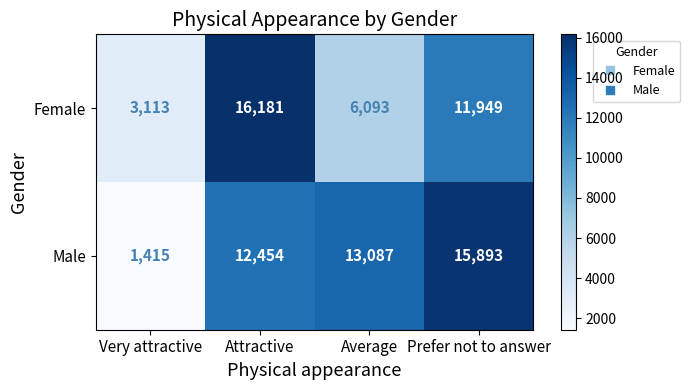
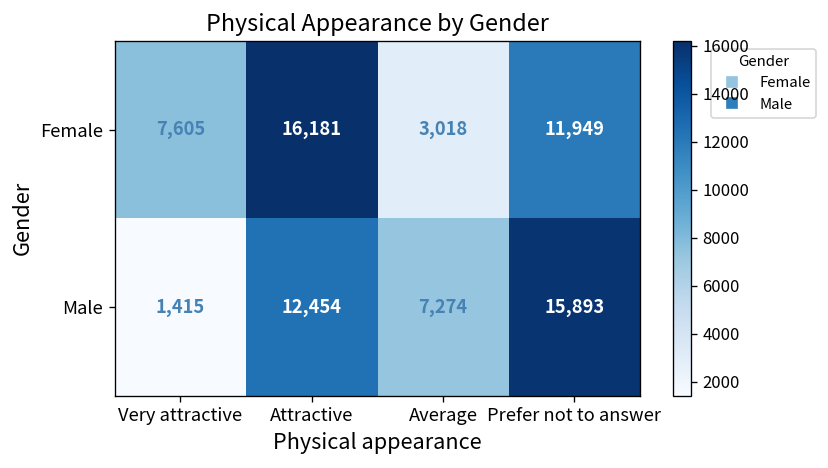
  {
    "Female": {
-     "Very attractive": "3,113",
+     "Very attractive": "7,605",
      "Attractive": "16,181",
-     "Average": "6,093",
+     "Average": "3,018",
      "Prefer not to answer": "11,949"
    },
    "Male": {
      "Very attractive": "1,415",
      "Attractive": "12,454",
-     "Average": "13,087",
+     "Average": "7,274",
      "Prefer not to answer": "15,893"
    }
  }
